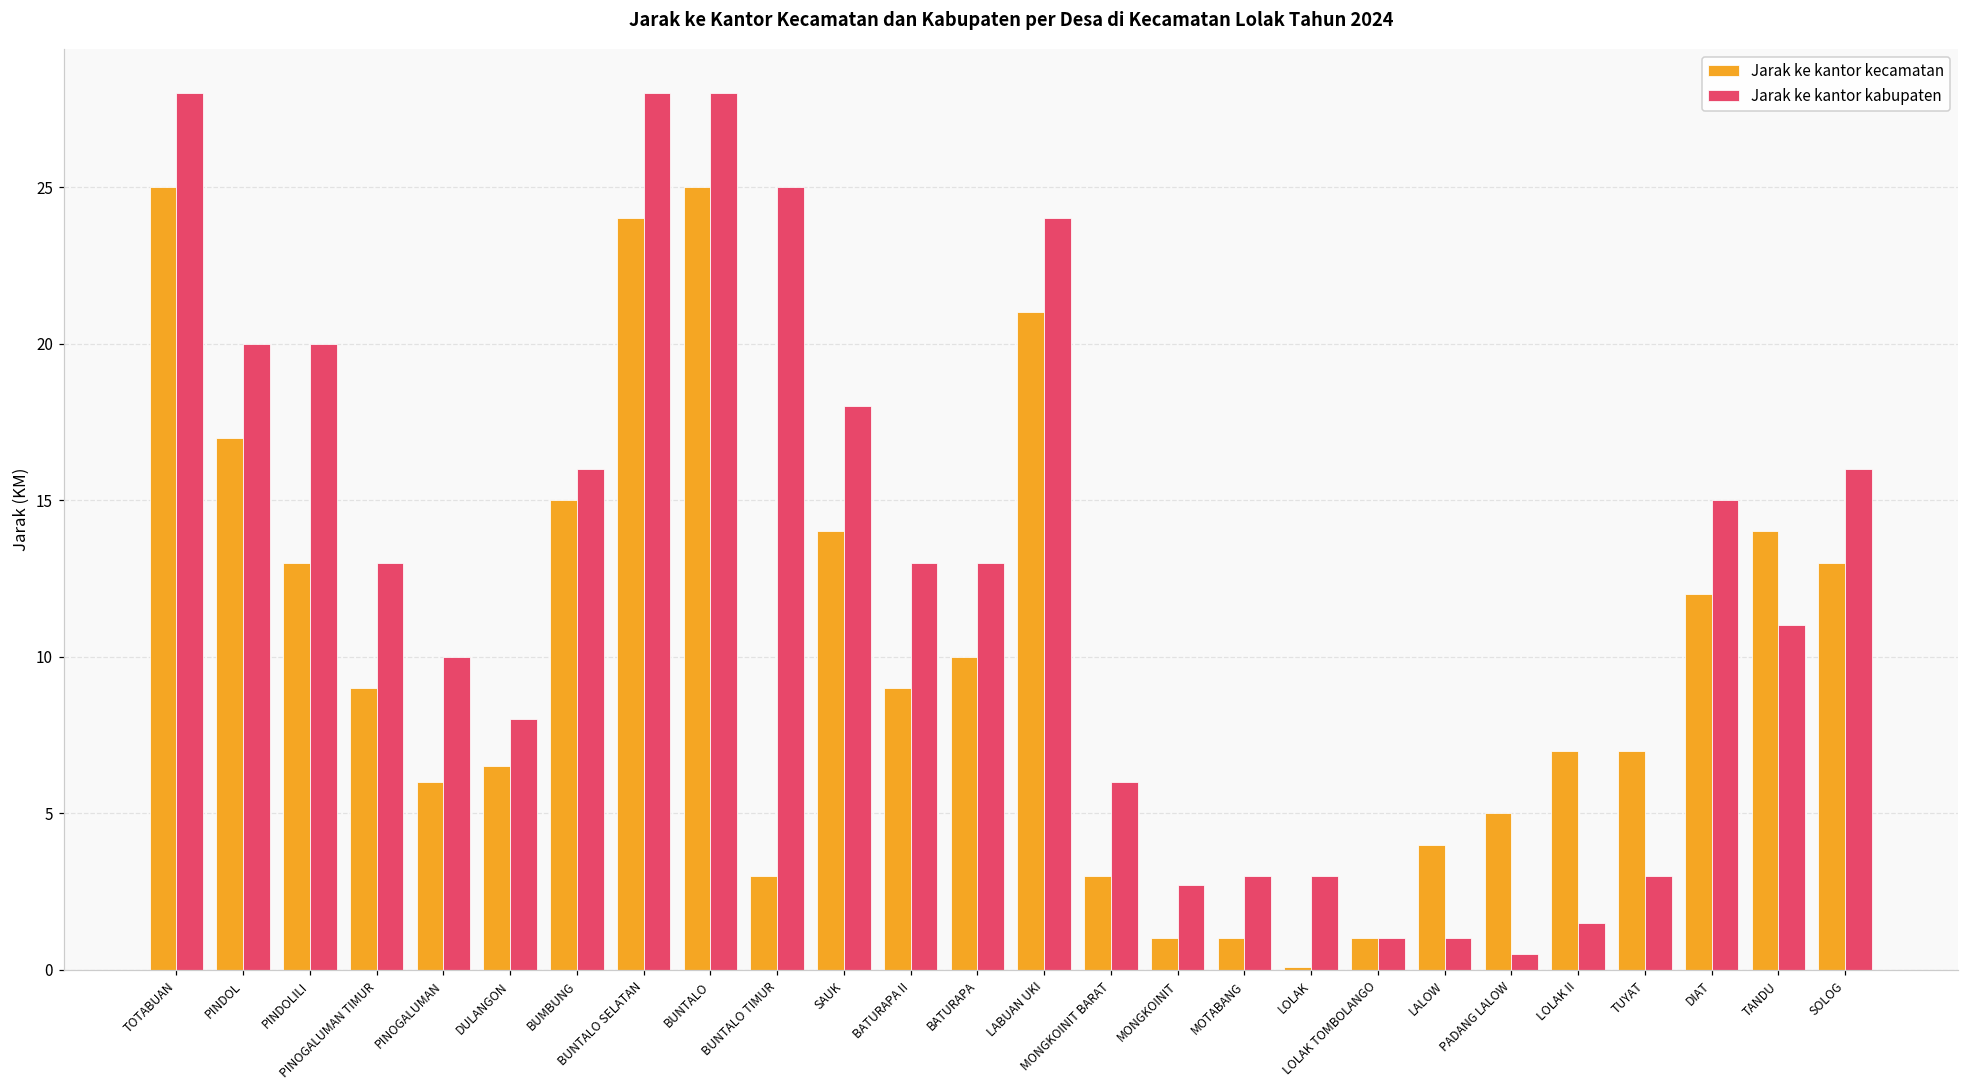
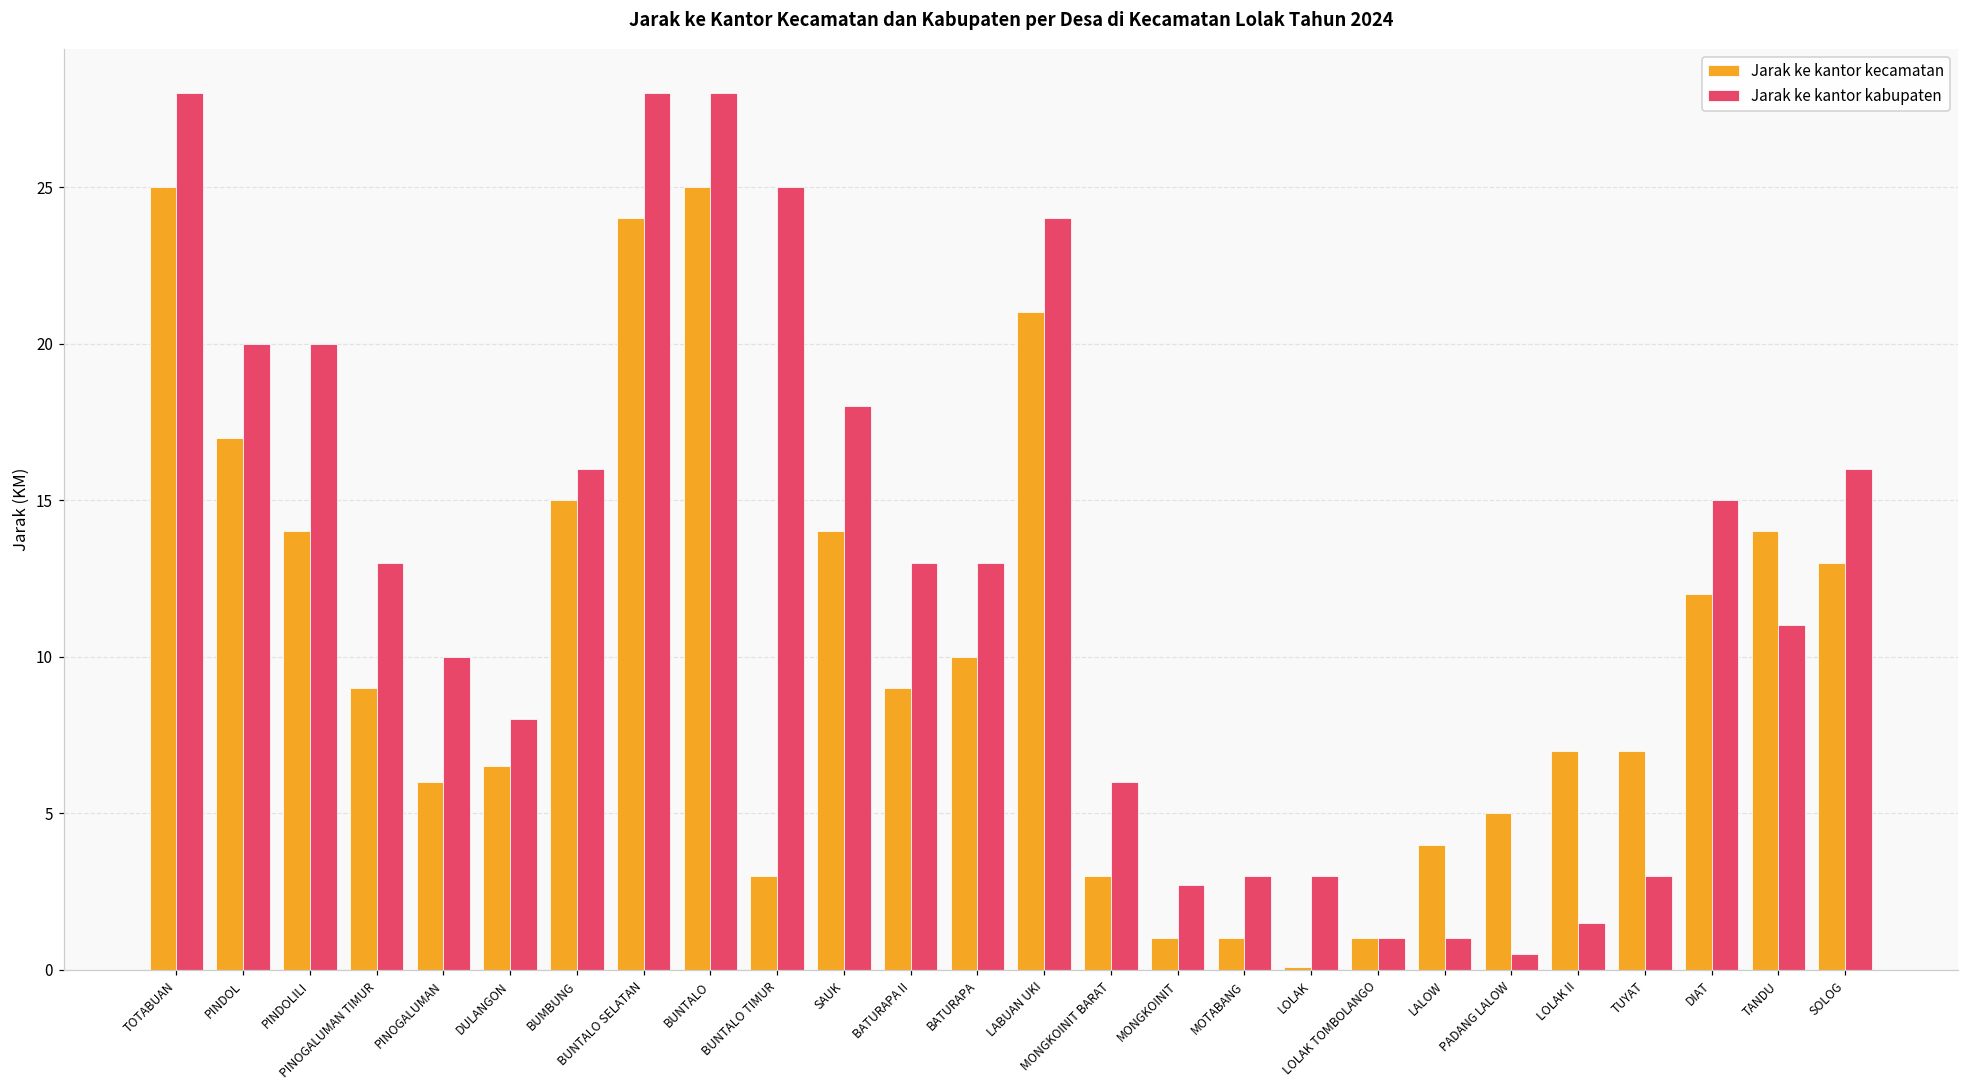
  {
    "Jarak ke kantor kecamatan": {
      "TOTABUAN": 25,
      "PINDOL": 17,
-     "PINDOLILI": 13,
+     "PINDOLILI": 14,
      "PINOGALUMAN TIMUR": 9,
      "PINOGALUMAN": 6,
      "DULANGON": 6.5,
      "BUMBUNG": 15,
      "BUNTALO SELATAN": 24,
      "BUNTALO": 25,
      "BUNTALO TIMUR": 3,
      "SAUK": 14,
      "BATURAPA II": 9,
      "BATURAPA": 10,
      "LABUAN UKI": 21,
      "MONGKOINIT BARAT": 3,
      "MONGKOINIT": 1,
      "MOTABANG": 1,
      "LOLAK": 0.1,
      "LOLAK TOMBOLANGO": 1,
      "LALOW": 4,
      "PADANG LALOW": 5,
      "LOLAK II": 7,
      "TUYAT": 7,
      "DIAT": 12,
      "TANDU": 14,
      "SOLOG": 13
    },
    "Jarak ke kantor kabupaten": {
      "TOTABUAN": 28,
      "PINDOL": 20,
      "PINDOLILI": 20,
      "PINOGALUMAN TIMUR": 13,
      "PINOGALUMAN": 10,
      "DULANGON": 8,
      "BUMBUNG": 16,
      "BUNTALO SELATAN": 28,
      "BUNTALO": 28,
      "BUNTALO TIMUR": 25,
      "SAUK": 18,
      "BATURAPA II": 13,
      "BATURAPA": 13,
      "LABUAN UKI": 24,
      "MONGKOINIT BARAT": 6,
      "MONGKOINIT": 2.7,
      "MOTABANG": 3,
      "LOLAK": 3,
      "LOLAK TOMBOLANGO": 1,
      "LALOW": 1,
      "PADANG LALOW": 0.5,
      "LOLAK II": 1.5,
      "TUYAT": 3,
      "DIAT": 15,
      "TANDU": 11,
      "SOLOG": 16
    }
  }
